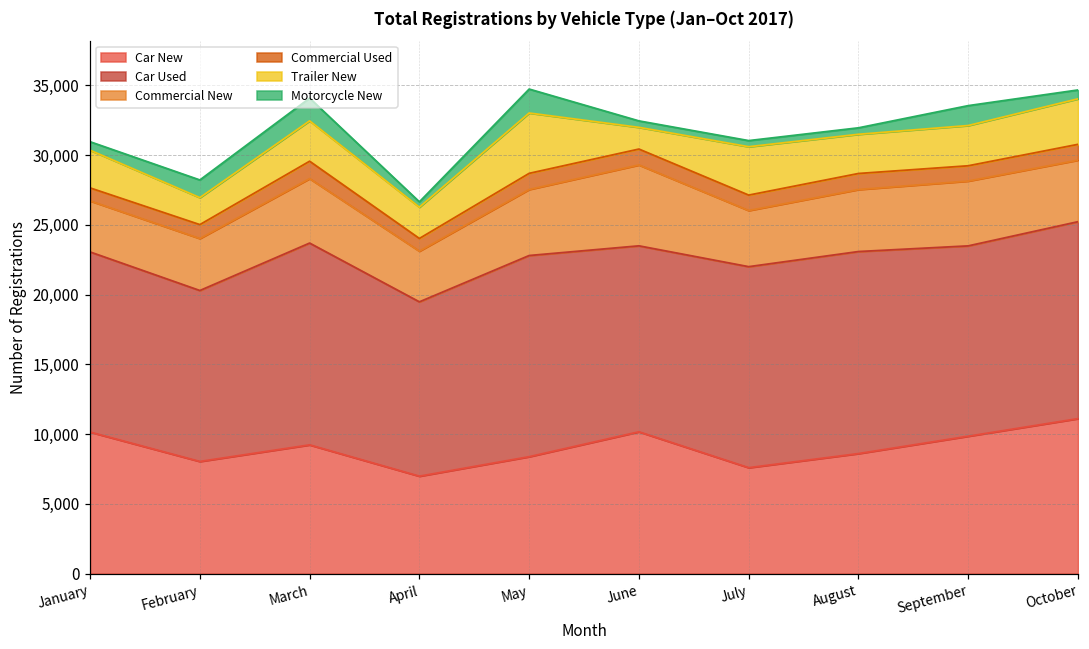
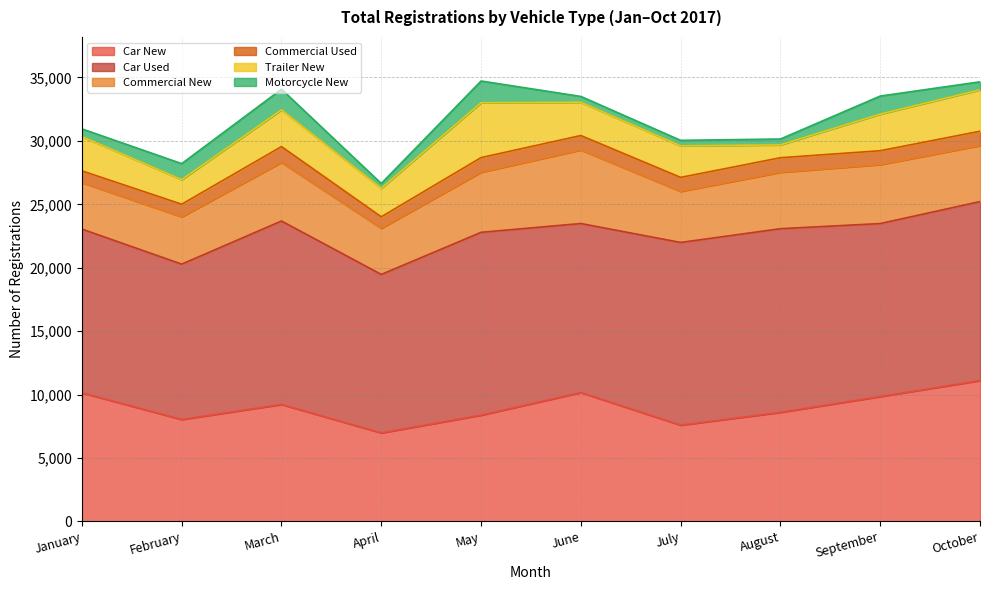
  {
    "Trailer New": {
      "January": "2,700",
      "February": "1,900",
      "March": "2,900",
      "April": "2,200",
      "May": "4,300",
-     "June": "1,600",
-     "July": "3,500",
-     "August": "2,800",
+     "June": "2,600",
+     "July": "2,500",
+     "August": "1,000",
      "September": "2,900",
      "October": "3,300"
    },
    "Motorcycle New": {
      "January": "600",
      "February": "1,300",
      "April": "400",
      "May": "1,700",
      "June": "500",
      "July": "400",
      "August": "500",
      "September": "1,400",
      "October": "600"
    }
  }
